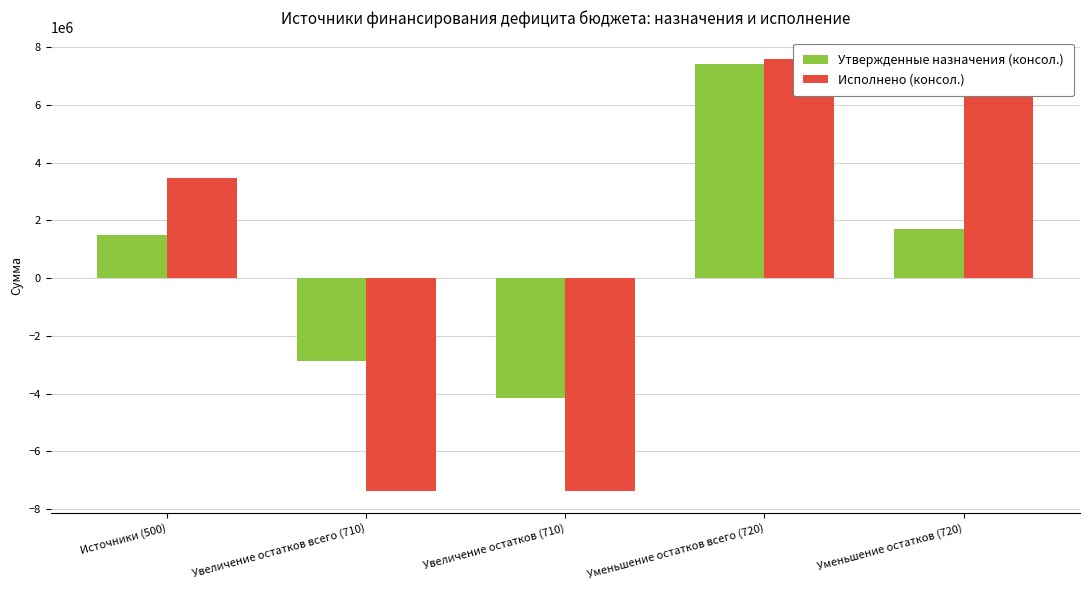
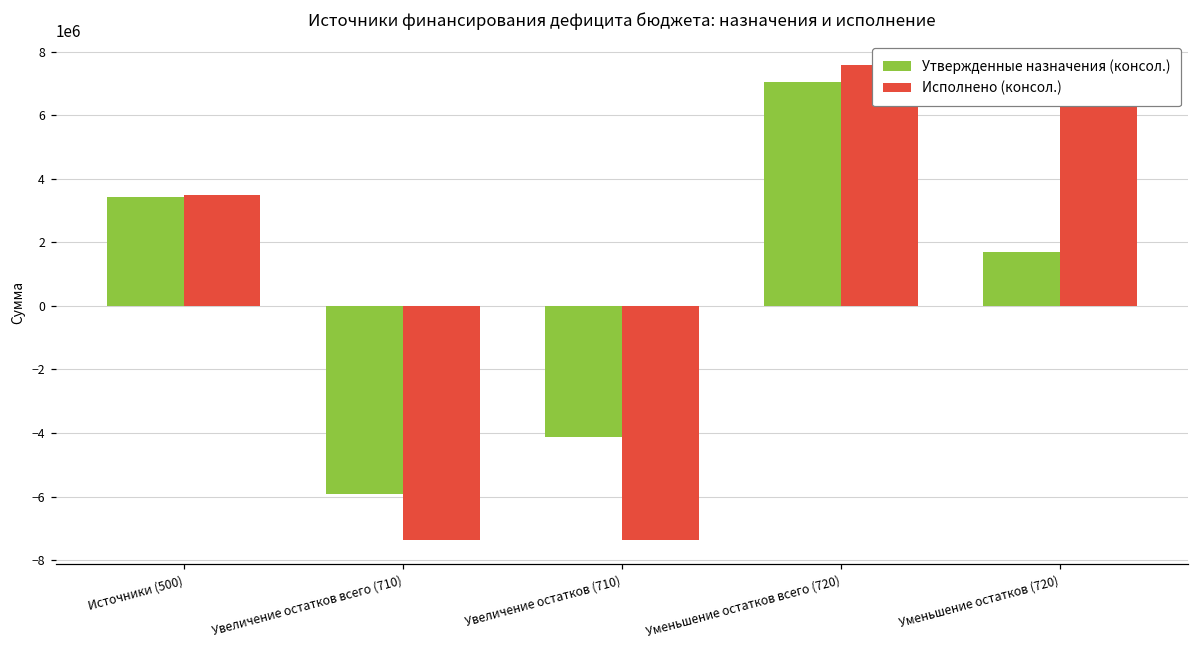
  {
    "Утвержденные назначения (консол.)": {
-     "Источники (500)": 1500000,
-     "Увеличение остатков всего (710)": -2900000,
+     "Источники (500)": 3400000,
+     "Увеличение остатков всего (710)": -5900000,
      "Увеличение остатков (710)": -4100000,
-     "Уменьшение остатков всего (720)": 7400000,
+     "Уменьшение остатков всего (720)": 7000000,
      "Уменьшение остатков (720)": 1700000
    },
    "Исполнено (консол.)": {
      "Источники (500)": 3500000,
      "Увеличение остатков всего (710)": -7400000,
      "Увеличение остатков (710)": -7400000
    }
  }
